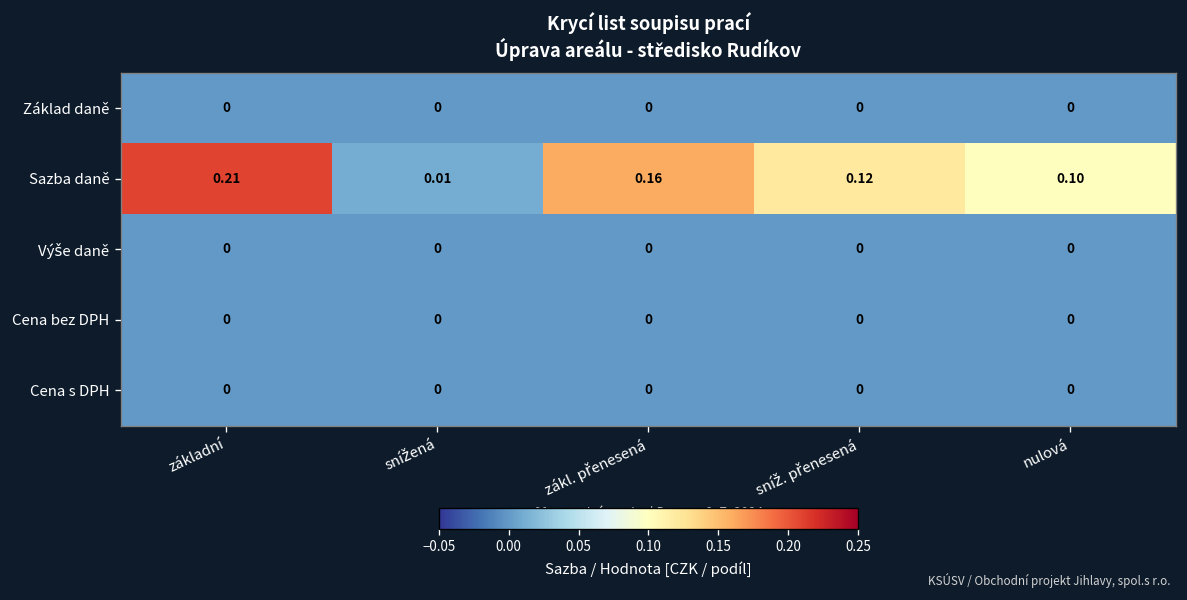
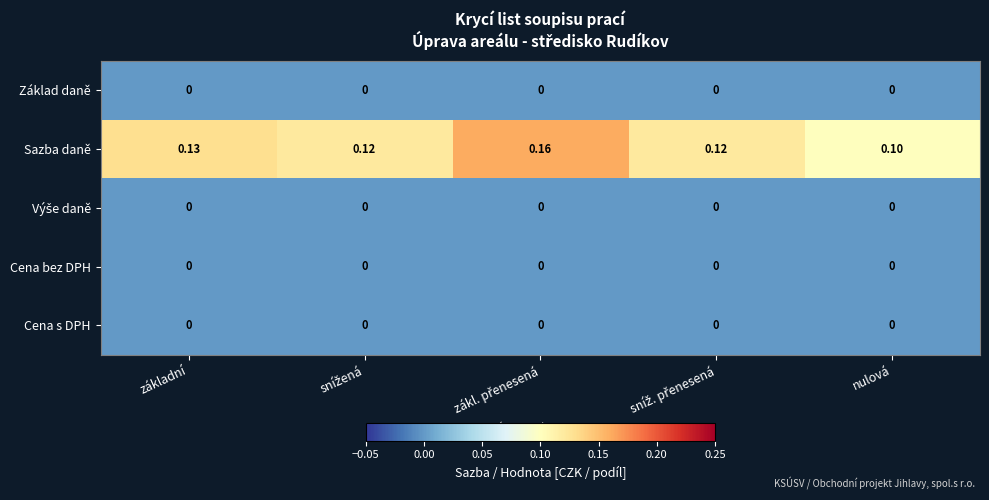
  {
    "Základ daně": {
      "základní": 0,
      "snížená": 0,
      "zákl. přenesená": 0,
      "sníž. přenesená": 0,
      "nulová": 0
    },
    "Sazba daně": {
-     "základní": 0.21,
-     "snížená": 0.01,
+     "základní": 0.13,
+     "snížená": 0.12,
      "zákl. přenesená": 0.16,
      "sníž. přenesená": 0.12,
      "nulová": 0.10
    },
    "Výše daně": {
      "základní": 0,
      "snížená": 0,
      "zákl. přenesená": 0,
      "sníž. přenesená": 0,
      "nulová": 0
    },
    "Cena bez DPH": {
      "základní": 0,
      "snížená": 0,
      "zákl. přenesená": 0,
      "sníž. přenesená": 0,
      "nulová": 0
    },
    "Cena s DPH": {
      "základní": 0,
      "snížená": 0,
      "zákl. přenesená": 0,
      "sníž. přenesená": 0,
      "nulová": 0
    }
  }
